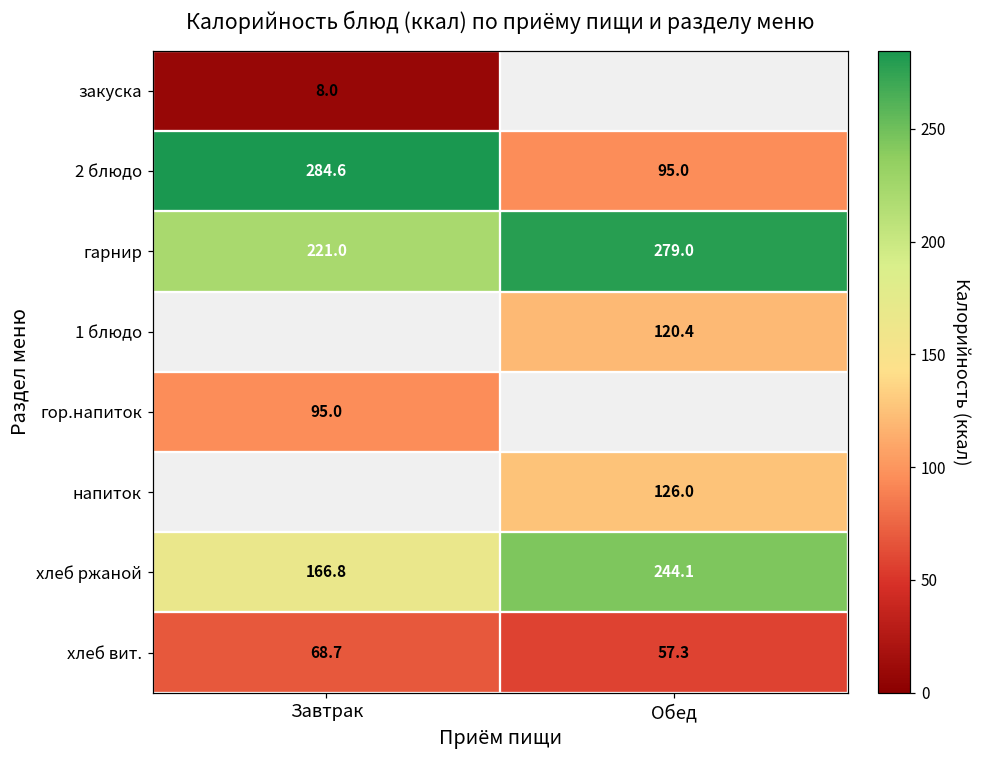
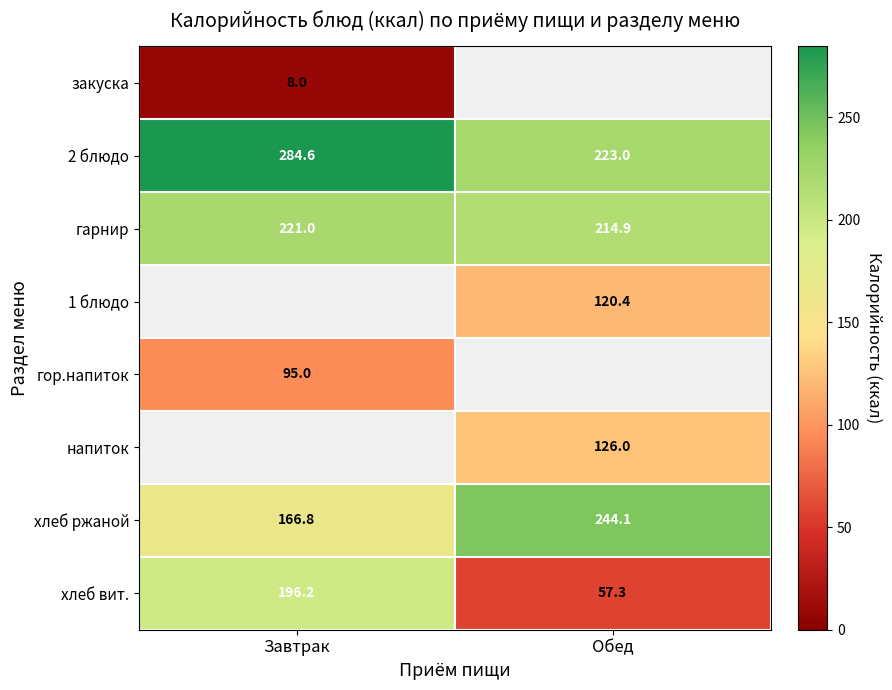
  {
    "закуска": {
      "Завтрак": 8.0
    },
    "2 блюдо": {
      "Завтрак": 284.6,
-     "Обед": 95.0
+     "Обед": 223.0
    },
    "гарнир": {
      "Завтрак": 221.0,
-     "Обед": 279.0
+     "Обед": 214.9
    },
    "1 блюдо": {
      "Обед": 120.4
    },
    "гор.напиток": {
      "Завтрак": 95.0
    },
    "напиток": {
      "Обед": 126.0
    },
    "хлеб ржаной": {
      "Завтрак": 166.8,
      "Обед": 244.1
    },
    "хлеб вит.": {
-     "Завтрак": 68.7,
+     "Завтрак": 196.2,
      "Обед": 57.3
    }
  }
